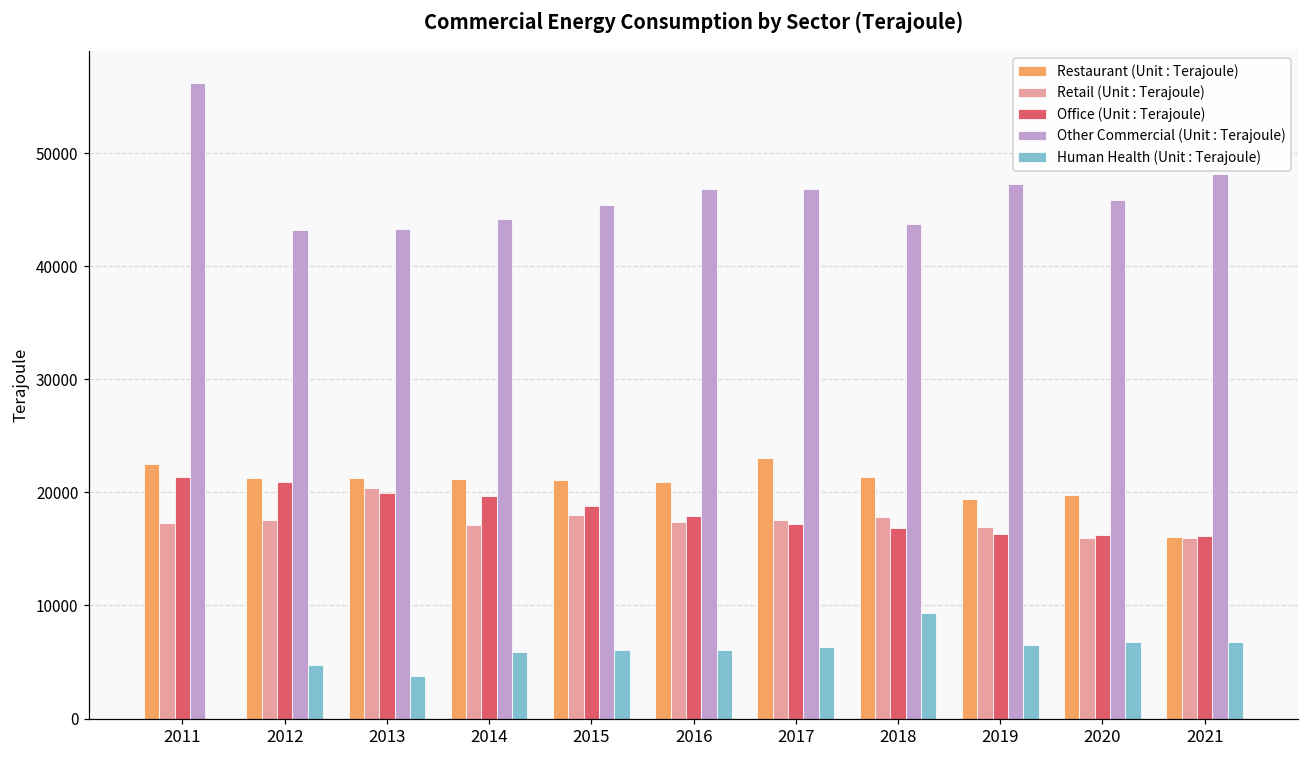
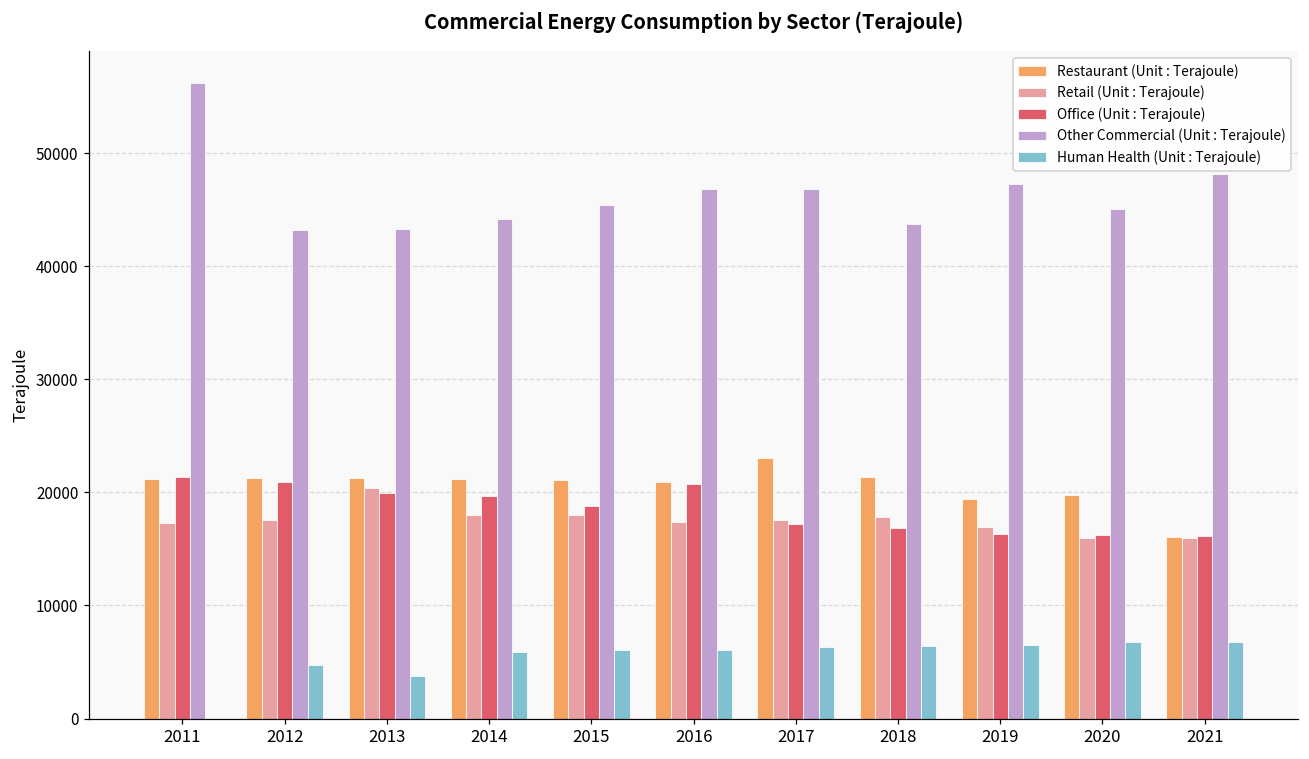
  {
    "Restaurant (Unit : Terajoule)": {
-     "2011": 22500,
+     "2011": 21200,
      "2012": 21300,
      "2013": 21300,
      "2014": 21100,
      "2015": 21100,
      "2016": 20900,
      "2017": 23100,
      "2018": 21300,
      "2019": 19400,
      "2020": 19800,
      "2021": 16000
    },
    "Retail (Unit : Terajoule)": {
      "2011": 17300,
      "2012": 17500,
      "2013": 20400,
-     "2014": 17100,
+     "2014": 18000,
      "2015": 18000,
      "2016": 17400,
      "2017": 17600,
      "2018": 17800,
      "2019": 17000,
      "2020": 16000,
      "2021": 16000
    },
    "Office (Unit : Terajoule)": {
      "2011": 21300,
      "2012": 20900,
      "2013": 20000,
      "2014": 19700,
      "2015": 18800,
-     "2016": 17900,
+     "2016": 20700,
      "2017": 17200,
      "2018": 16800,
      "2019": 16400,
      "2020": 16200,
      "2021": 16200
    },
    "Other Commercial (Unit : Terajoule)": {
      "2011": 56200,
      "2012": 43200,
      "2013": 43300,
      "2014": 44200,
      "2015": 45400,
      "2016": 46800,
      "2017": 46800,
      "2018": 43800,
      "2019": 47300,
-     "2020": 45800,
+     "2020": 45000,
      "2021": 48200
    },
    "Human Health (Unit : Terajoule)": {
      "2011": 0,
      "2012": 4800,
      "2013": 3800,
      "2014": 5900,
      "2015": 6000,
      "2016": 6100,
      "2017": 6300,
-     "2018": 9300,
+     "2018": 6400,
      "2019": 6500,
      "2020": 6700,
      "2021": 6800
    }
  }
